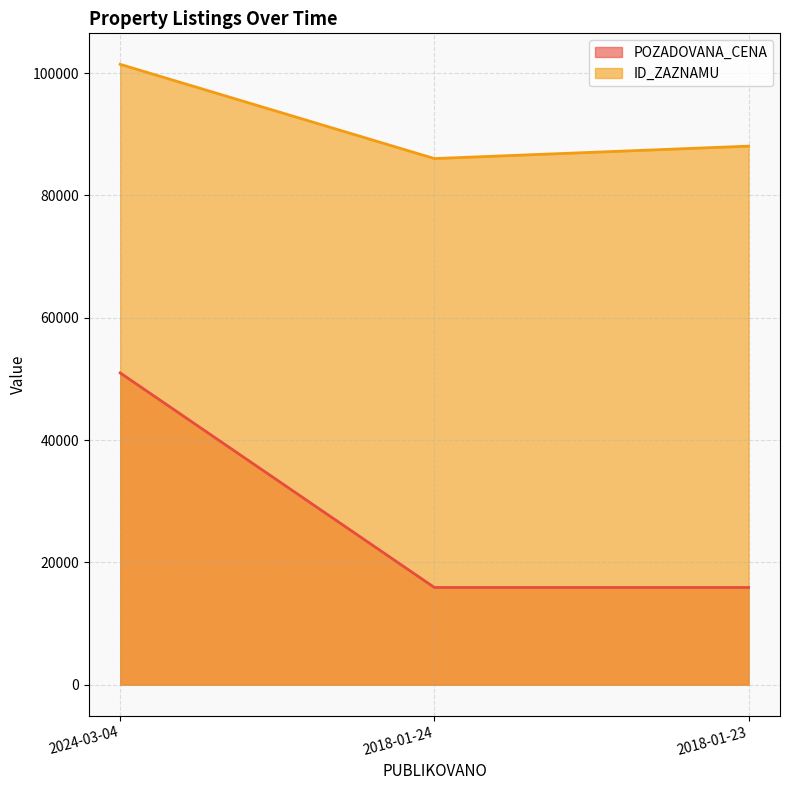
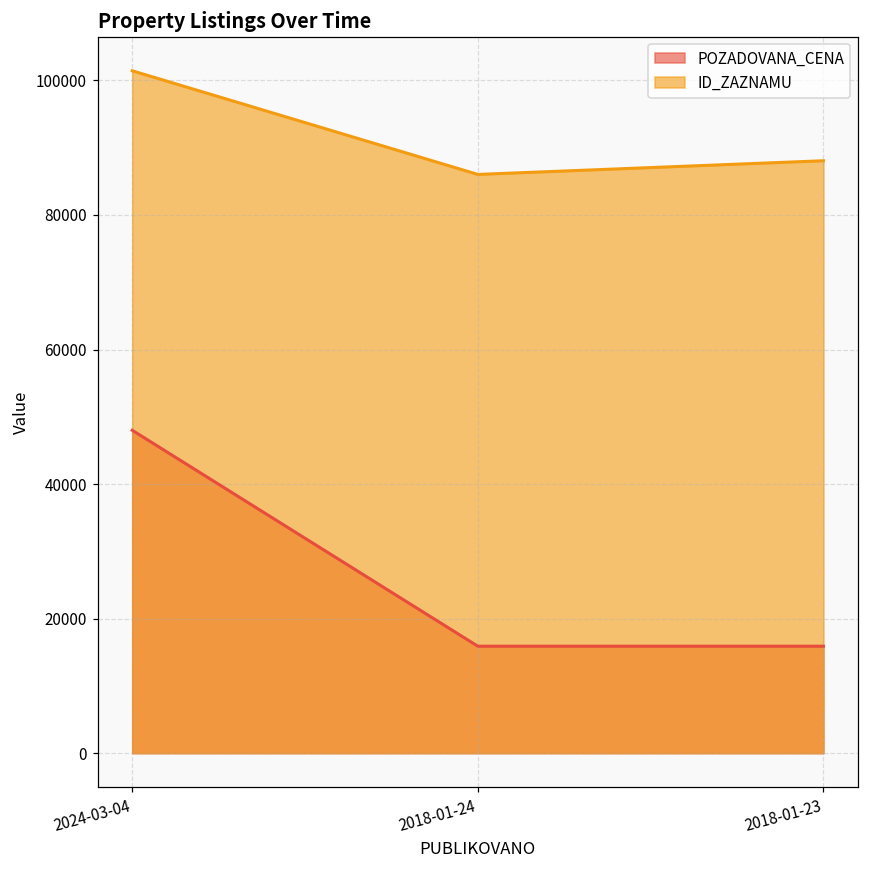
  {
    "POZADOVANA_CENA": {
-     "2024-03-04": 51000,
+     "2024-03-04": 48000,
      "2018-01-24": 16000,
      "2018-01-23": 16000
    },
    "ID_ZAZNAMU": {
      "2024-03-04": 101000,
      "2018-01-24": 86000,
      "2018-01-23": 88000
    }
  }
